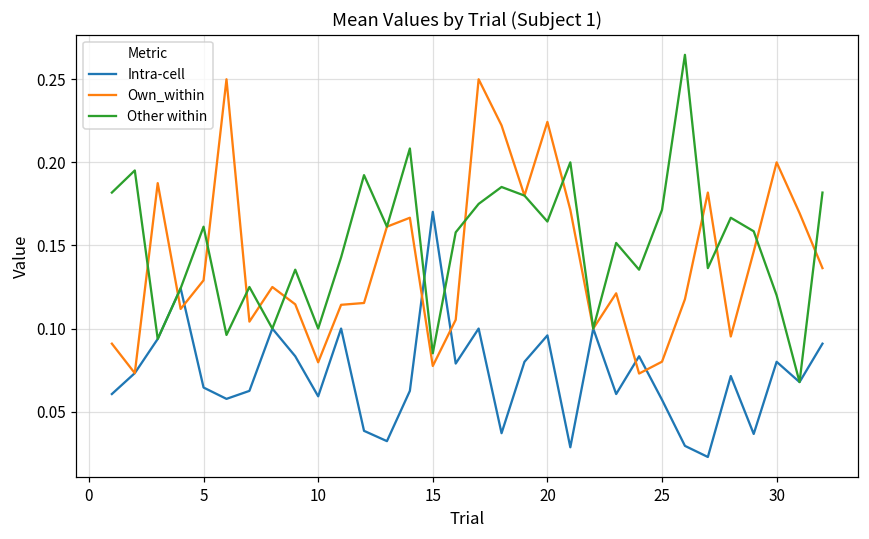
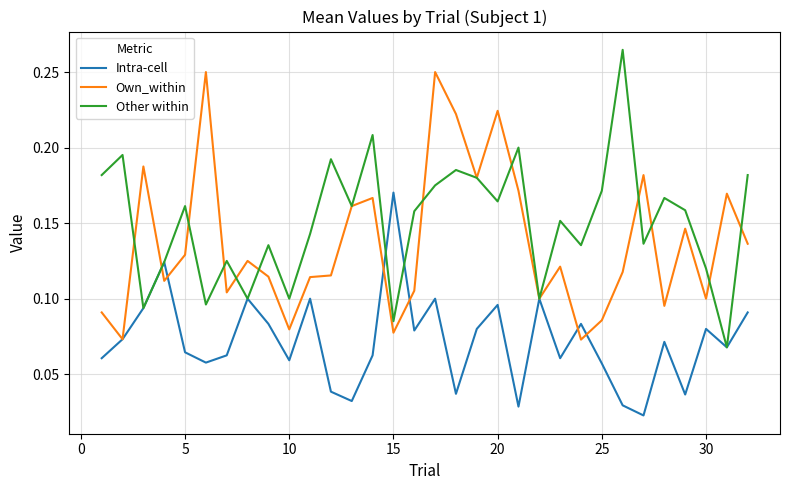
  {
    "Intra-cell": {
      "5": 0.065,
      "10": 0.059,
      "15": 0.170,
      "20": 0.096,
      "25": 0.057,
      "30": 0.080
    },
    "Own_within": {
      "5": 0.129,
      "10": 0.080,
      "15": 0.077,
      "20": 0.224,
-     "25": 0.080,
-     "30": 0.2
+     "25": 0.086,
+     "30": 0.1
    },
    "Other within": {
      "5": 0.161,
      "10": 0.100,
      "15": 0.085,
      "20": 0.164,
      "25": 0.171,
      "30": 0.120
    }
  }
